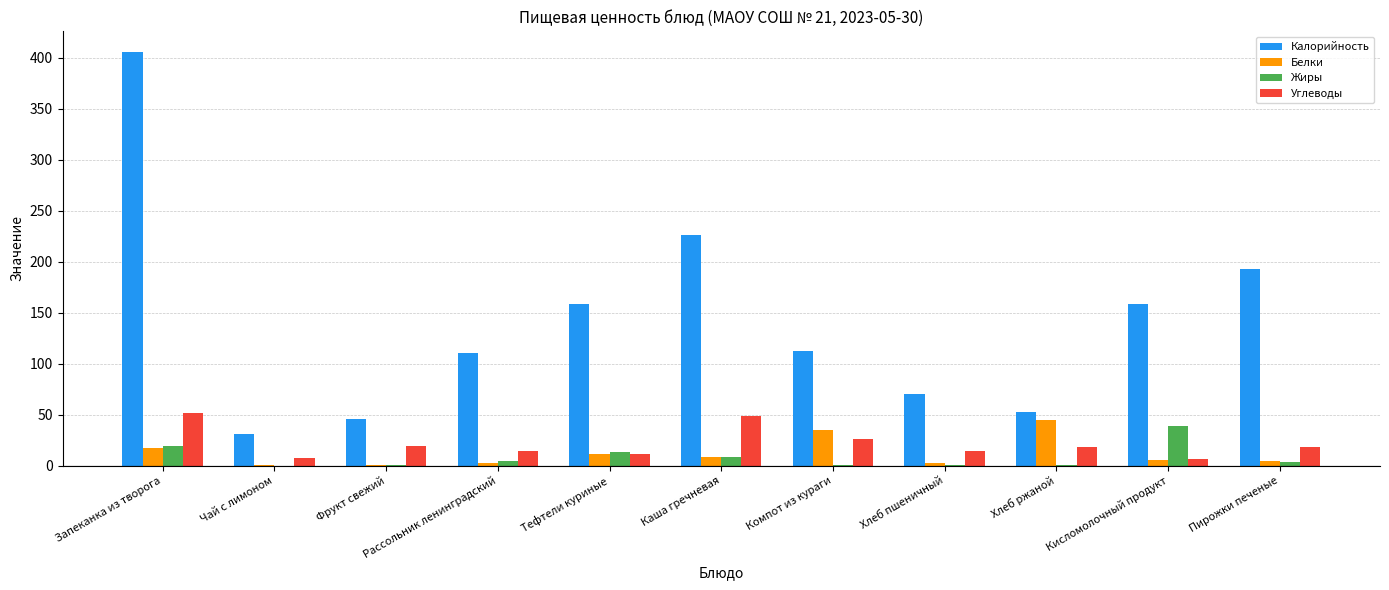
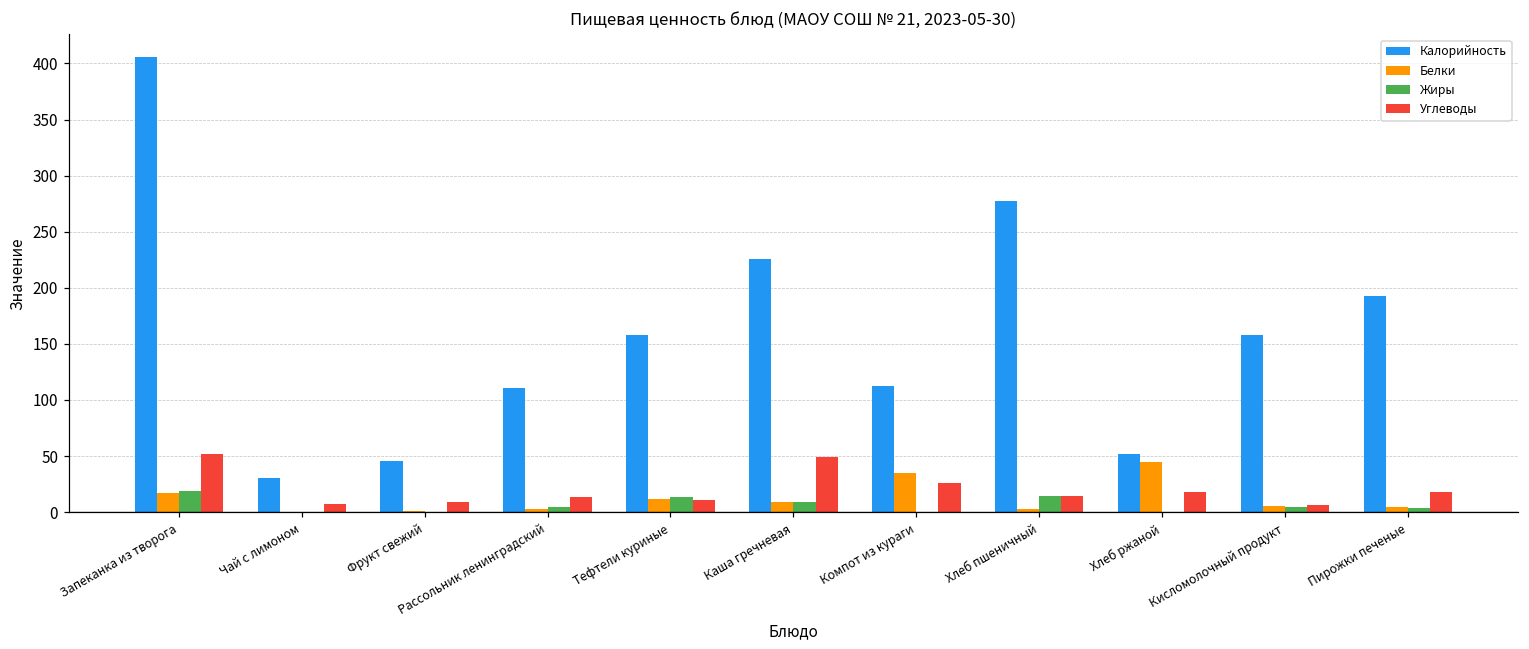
  {
    "Калорийность": {
      "Запеканка из творога": 406,
      "Чай с лимоном": 31,
      "Фрукт свежий": 46,
      "Рассольник ленинградский": 110,
      "Тефтели куриные": 158,
      "Каша гречневая": 226,
      "Компот из кураги": 112,
-     "Хлеб пшеничный": 71,
+     "Хлеб пшеничный": 277,
      "Хлеб ржаной": 52,
      "Кисломолочный продукт": 158,
      "Пирожки печеные": 193
    },
    "Белки": {
      "Запеканка из творога": 17,
      "Рассольник ленинградский": 2,
      "Тефтели куриные": 11,
      "Каша гречневая": 9,
      "Компот из кураги": 35,
      "Хлеб ржаной": 45,
      "Кисломолочный продукт": 5,
      "Пирожки печеные": 5
    },
    "Жиры": {
      "Запеканка из творога": 19,
      "Чай с лимоном": 0,
      "Рассольник ленинградский": 4,
      "Тефтели куриные": 13,
      "Каша гречневая": 9,
-     "Хлеб пшеничный": 0,
-     "Кисломолочный продукт": 39,
+     "Хлеб пшеничный": 15,
+     "Кисломолочный продукт": 5,
      "Пирожки печеные": 4
    },
    "Углеводы": {
      "Запеканка из творога": 52,
      "Чай с лимоном": 7,
-     "Фрукт свежий": 20,
+     "Фрукт свежий": 9,
      "Рассольник ленинградский": 14,
      "Тефтели куриные": 11,
      "Каша гречневая": 49,
      "Компот из кураги": 26,
      "Хлеб пшеничный": 15,
      "Хлеб ржаной": 18,
      "Кисломолочный продукт": 7,
      "Пирожки печеные": 18
    }
  }
